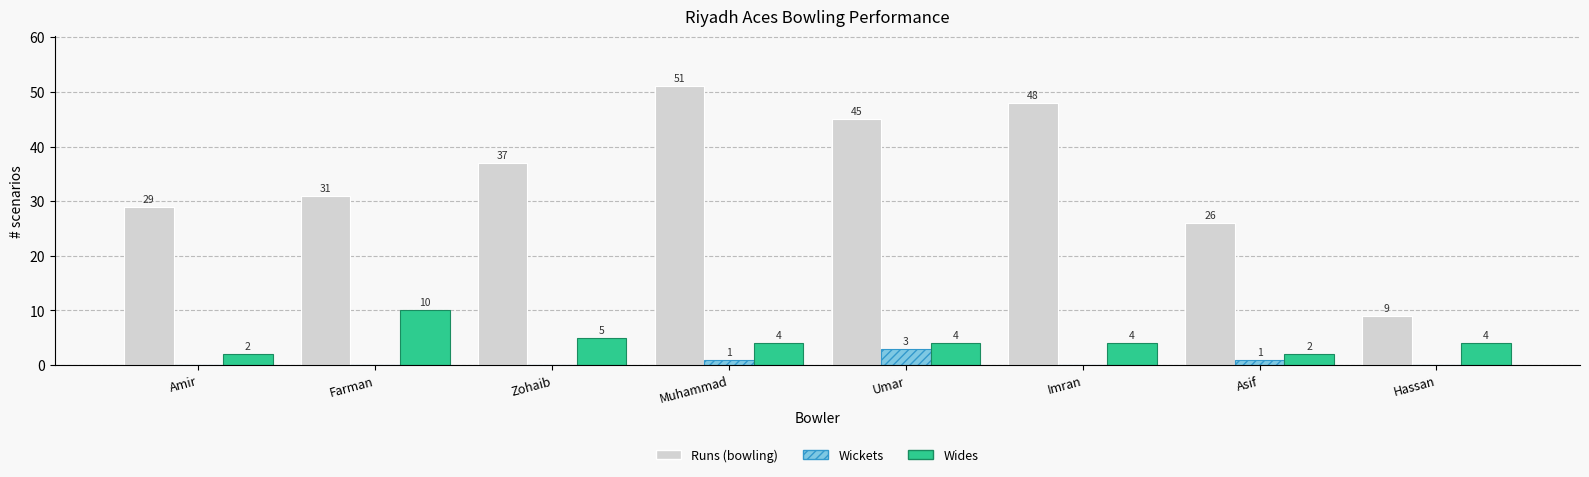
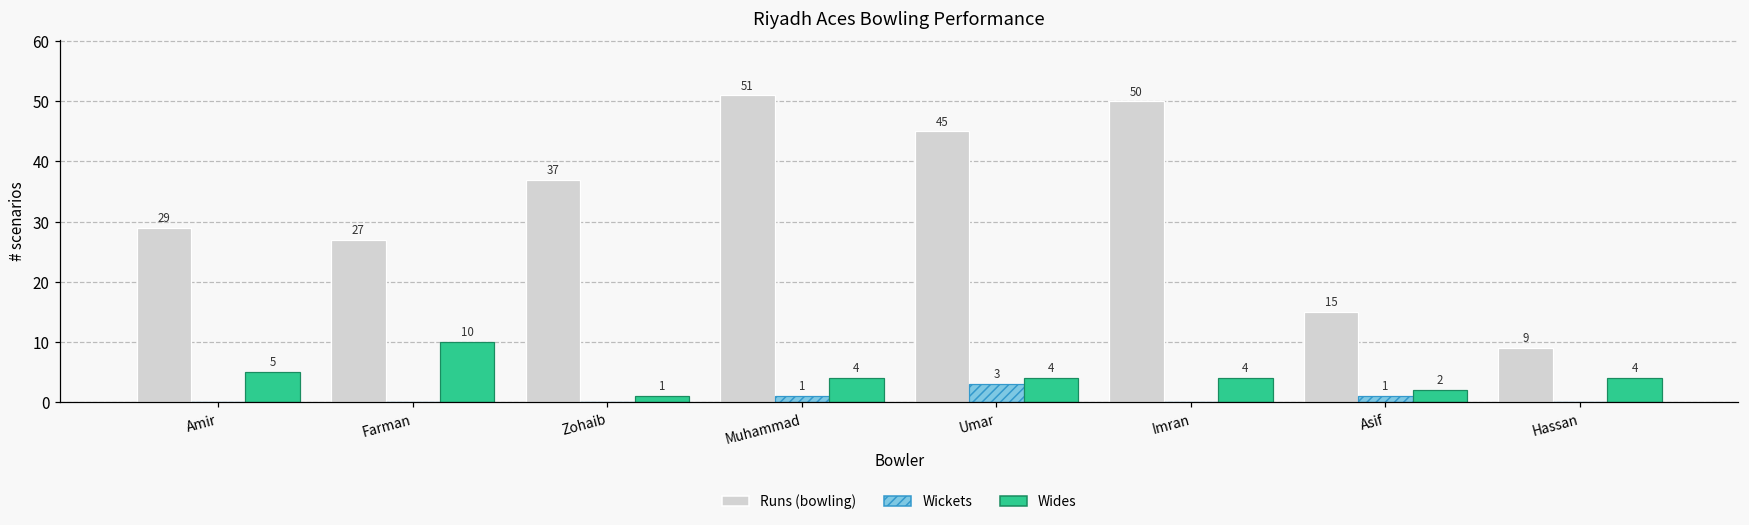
  {
    "Runs (bowling)": {
      "Amir": 29,
-     "Farman": 31,
+     "Farman": 27,
      "Zohaib": 37,
      "Muhammad": 51,
      "Umar": 45,
-     "Imran": 48,
-     "Asif": 26,
+     "Imran": 50,
+     "Asif": 15,
      "Hassan": 9
    },
    "Wickets": {
      "Muhammad": 1,
      "Umar": 3,
      "Asif": 1
    },
    "Wides": {
-     "Amir": 2,
+     "Amir": 5,
      "Farman": 10,
-     "Zohaib": 5,
+     "Zohaib": 1,
      "Muhammad": 4,
      "Umar": 4,
      "Imran": 4,
      "Asif": 2,
      "Hassan": 4
    }
  }
